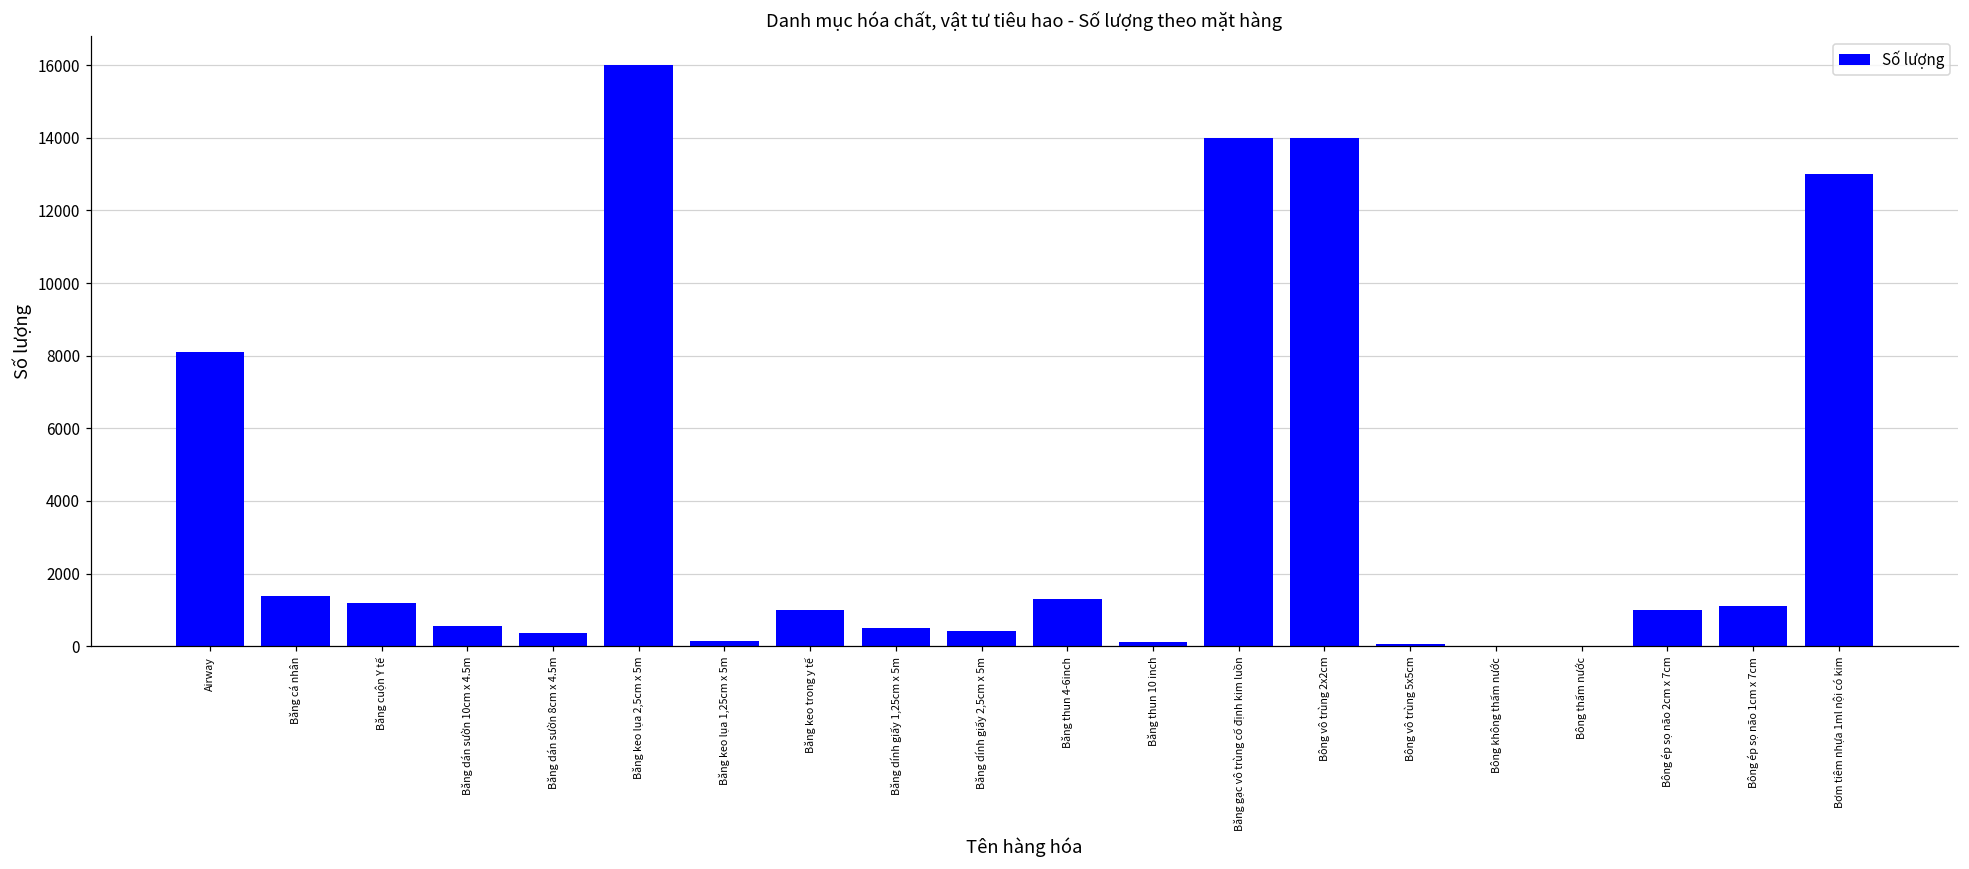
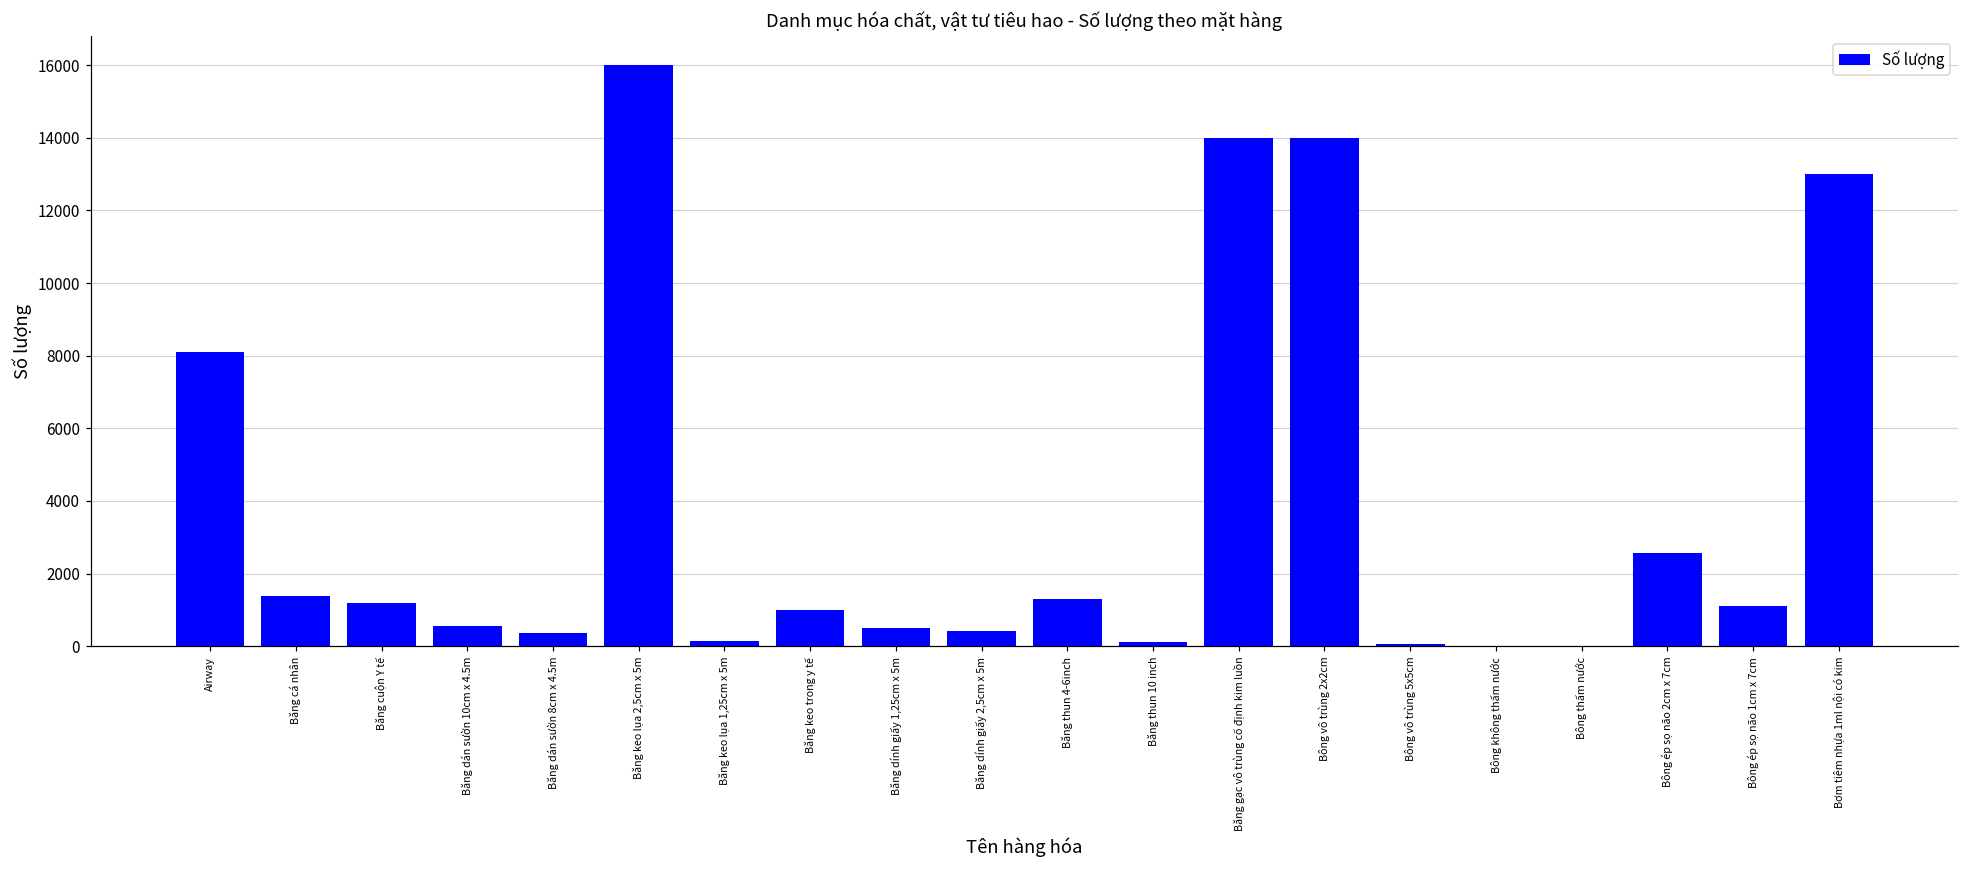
  {
    "Airway": 8100,
    "Băng cá nhân": 1400,
    "Băng cuộn Y tế": 1200,
    "Băng dán sườn 10cm x 4.5m": 600,
    "Băng dán sườn 8cm x 4.5m": 400,
    "Băng keo lụa 2,5cm x 5m": 16000,
    "Băng keo lụa 1,25cm x 5m": 200,
    "Băng keo trong y tế": 1000,
    "Băng dính giấy 1,25cm x 5m": 500,
    "Băng dính giấy 2,5cm x 5m": 400,
    "Băng thun 4-6inch": 1300,
    "Băng thun 10 inch": 100,
    "Băng gạc vô trùng cố định kim luồn": 14000,
    "Bông vô trùng 2x2cm": 14000,
-   "Bông ép sọ não 2cm x 7cm": 1000,
+   "Bông ép sọ não 2cm x 7cm": 2600,
    "Bông ép sọ não 1cm x 7cm": 1100,
    "Bơm tiêm nhựa 1ml nội có kim": 13000
  }
